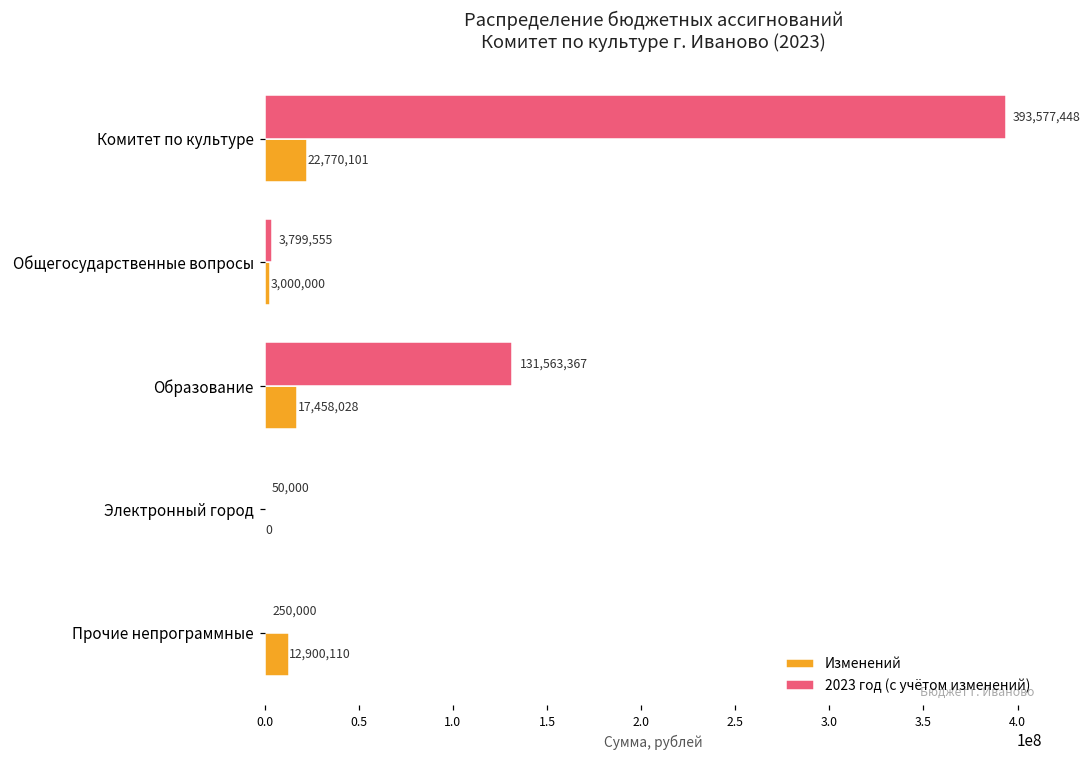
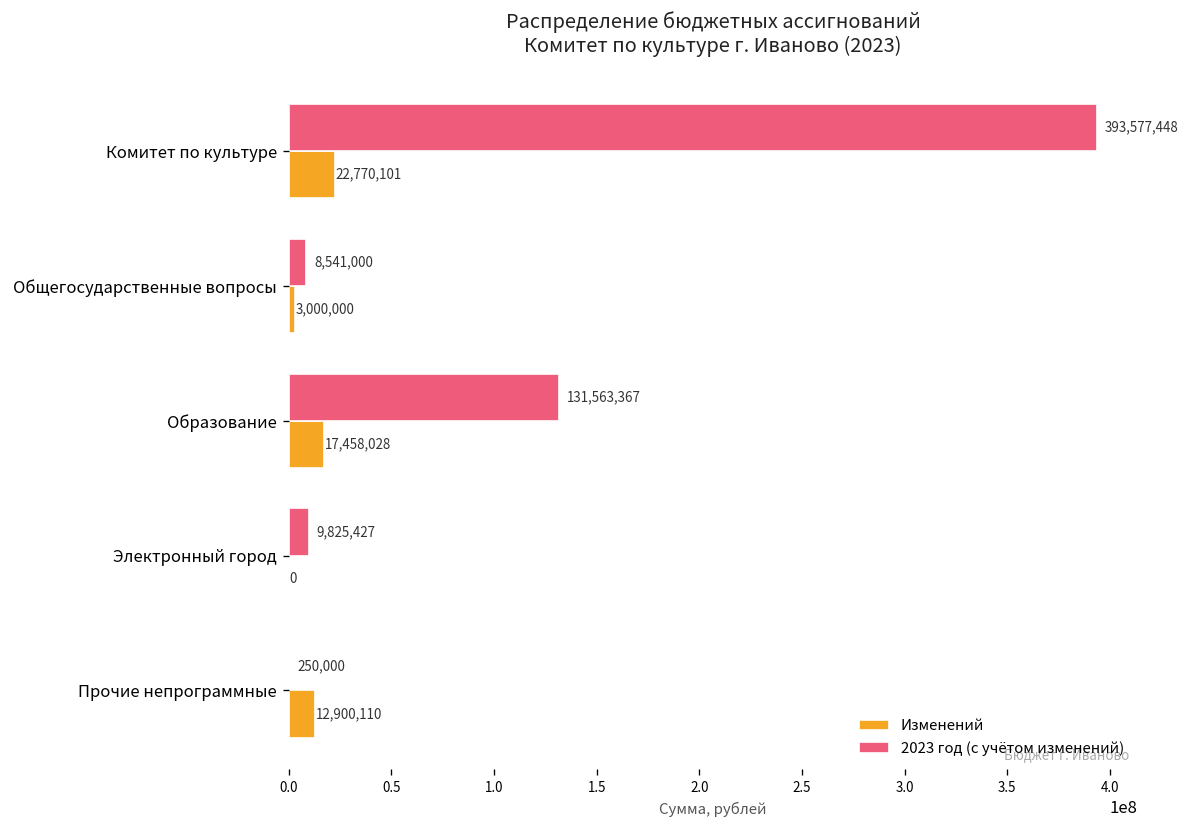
  {
    "Изменений": {
      "Комитет по культуре": "22,770,101",
      "Общегосударственные вопросы": "3,000,000",
      "Образование": "17,458,028",
      "Электронный город": "0",
      "Прочие непрограммные": "12,900,110"
    },
    "2023 год (с учётом изменений)": {
      "Комитет по культуре": "393,577,448",
-     "Общегосударственные вопросы": "3,799,555",
+     "Общегосударственные вопросы": "8,541,000",
      "Образование": "131,563,367",
-     "Электронный город": "50,000",
+     "Электронный город": "9,825,427",
      "Прочие непрограммные": "250,000"
    }
  }
